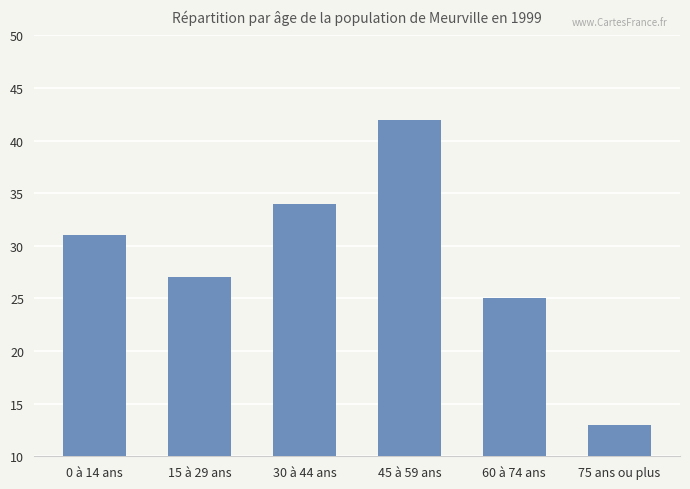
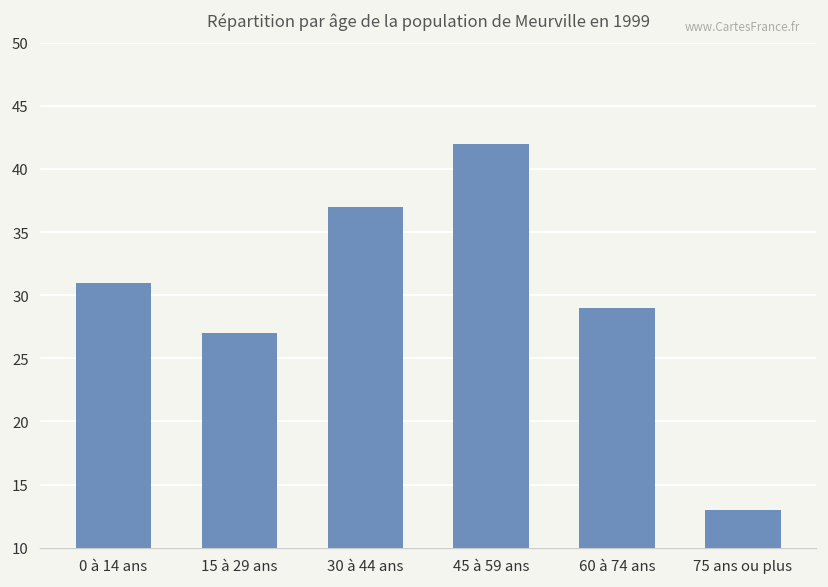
  {
    "0 à 14 ans": 31,
    "15 à 29 ans": 27,
-   "30 à 44 ans": 34,
+   "30 à 44 ans": 37,
    "45 à 59 ans": 42,
-   "60 à 74 ans": 25,
+   "60 à 74 ans": 29,
    "75 ans ou plus": 13
  }
